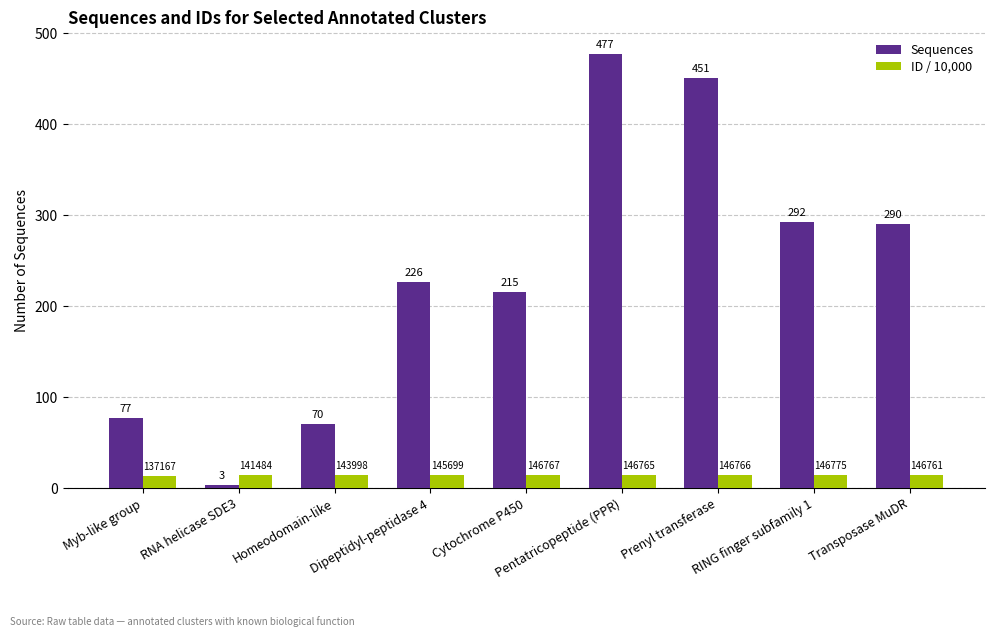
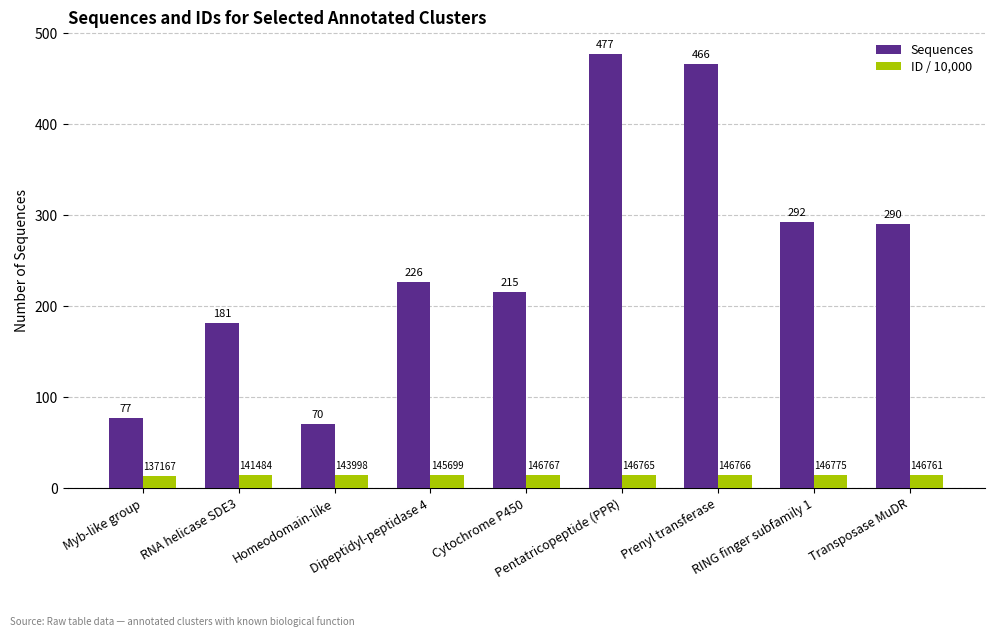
  {
    "Sequences": {
      "Myb-like group": 77,
-     "RNA helicase SDE3": 3,
+     "RNA helicase SDE3": 181,
      "Homeodomain-like": 70,
      "Dipeptidyl-peptidase 4": 226,
      "Cytochrome P450": 215,
      "Pentatricopeptide (PPR)": 477,
-     "Prenyl transferase": 451,
+     "Prenyl transferase": 466,
      "RING finger subfamily 1": 292,
      "Transposase MuDR": 290
    }
  }
